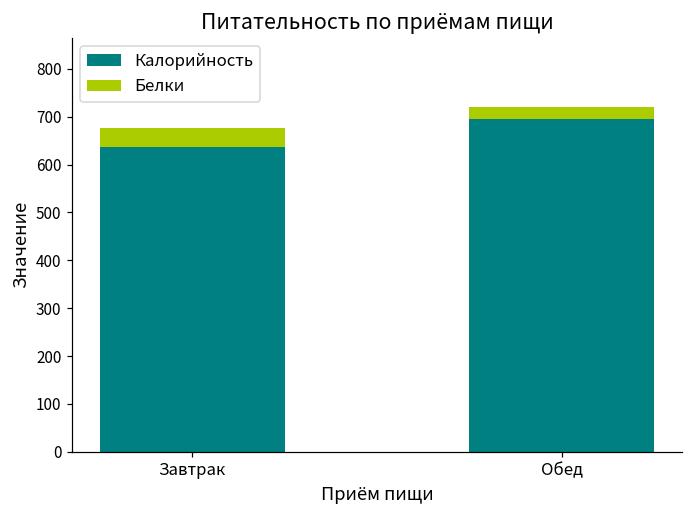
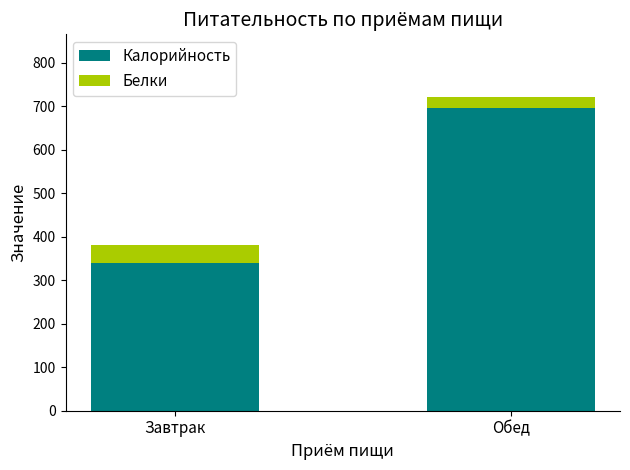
  {
    "Калорийность": {
-     "Завтрак": 640,
+     "Завтрак": 340,
      "Обед": 700
    },
    "Белки": {
      "Завтрак": 40,
      "Обед": 20
    }
  }
